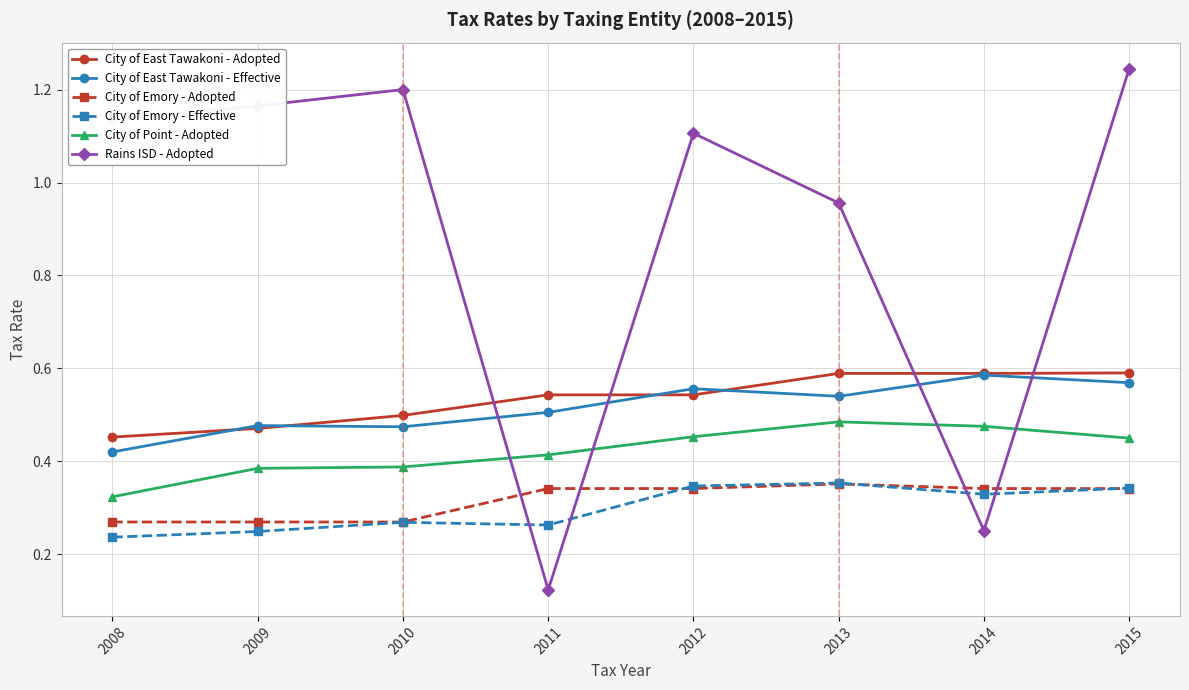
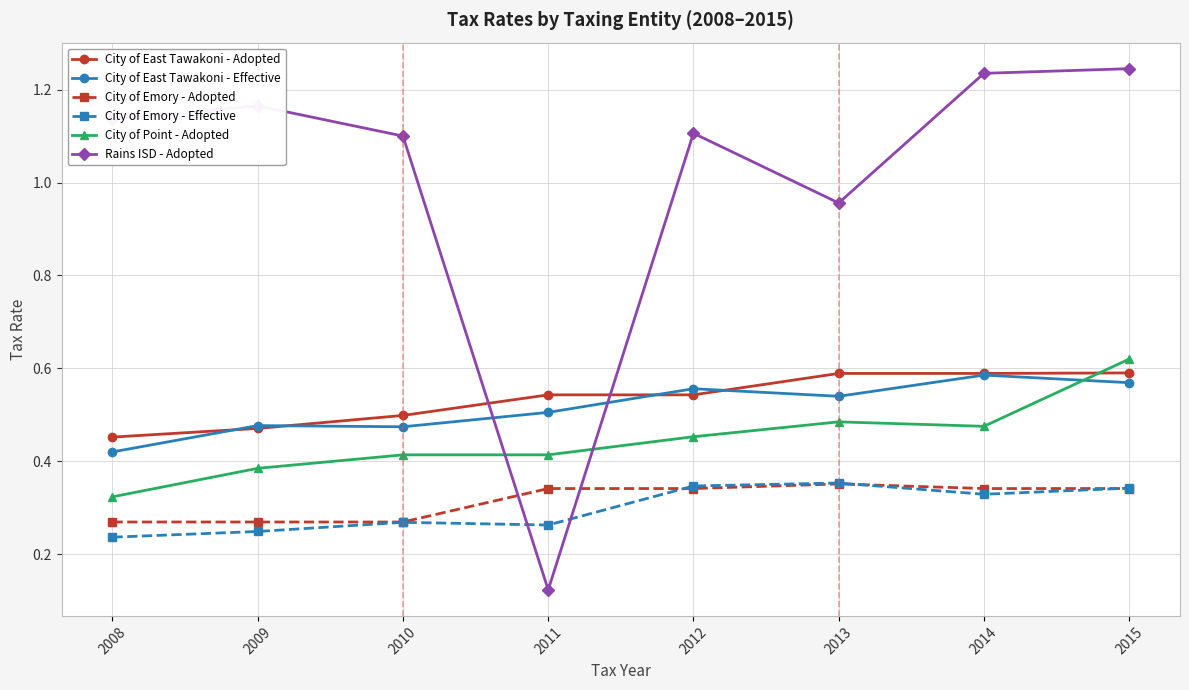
  {
    "City of Point - Adopted": {
      "2008": 0.32,
      "2009": 0.39,
-     "2010": 0.39,
+     "2010": 0.41,
      "2011": 0.41,
      "2012": 0.45,
      "2013": 0.49,
      "2014": 0.48,
-     "2015": 0.45
+     "2015": 0.62
    },
    "Rains ISD - Adopted": {
-     "2010": 1.2,
+     "2010": 1.1,
      "2011": 0.12,
      "2012": 1.11,
      "2013": 0.96,
-     "2014": 0.25,
+     "2014": 1.24,
      "2015": 1.25
    }
  }
